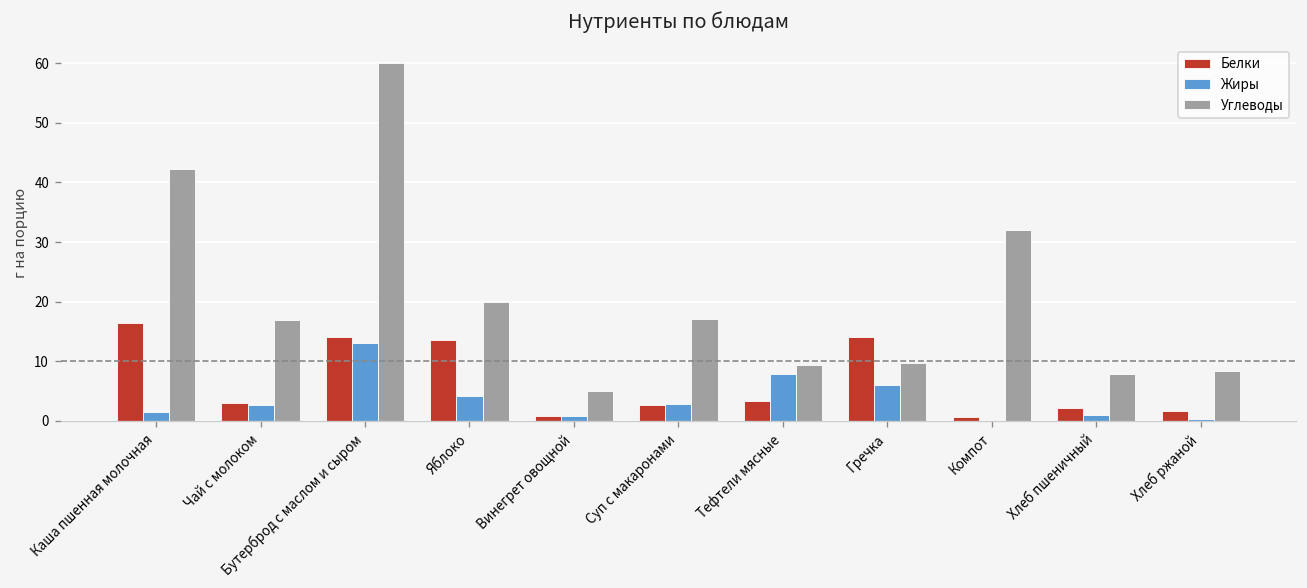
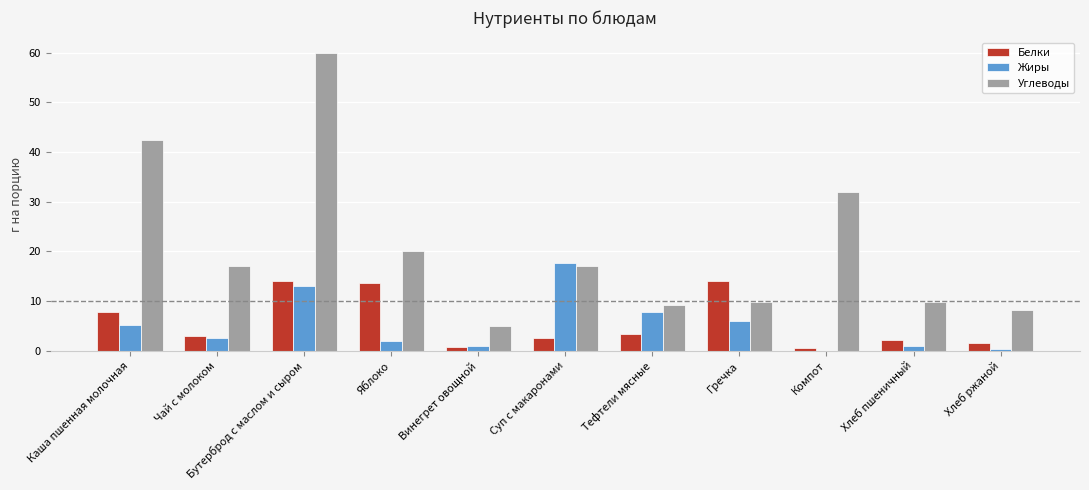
  {
    "Белки": {
-     "Каша пшенная молочная": 16,
+     "Каша пшенная молочная": 8,
      "Чай с молоком": 3,
      "Бутерброд с маслом и сыром": 14,
      "Яблоко": 14,
      "Винегрет овощной": 1,
      "Суп с макаронами": 3,
      "Тефтели мясные": 3,
      "Гречка": 14,
      "Компот": 1,
      "Хлеб пшеничный": 2,
      "Хлеб ржаной": 2
    },
    "Жиры": {
-     "Каша пшенная молочная": 2,
+     "Каша пшенная молочная": 5,
      "Чай с молоком": 3,
      "Бутерброд с маслом и сыром": 13,
-     "Яблоко": 4,
+     "Яблоко": 2,
      "Винегрет овощной": 1,
-     "Суп с макаронами": 3,
+     "Суп с макаронами": 18,
      "Тефтели мясные": 8,
      "Гречка": 6,
      "Компот": 0,
      "Хлеб пшеничный": 1
    },
    "Углеводы": {
      "Каша пшенная молочная": 42,
      "Чай с молоком": 17,
      "Бутерброд с маслом и сыром": 60,
      "Яблоко": 20,
      "Винегрет овощной": 5,
      "Суп с макаронами": 17,
      "Тефтели мясные": 9,
      "Гречка": 10,
      "Компот": 32,
-     "Хлеб пшеничный": 8,
+     "Хлеб пшеничный": 10,
      "Хлеб ржаной": 8
    }
  }
